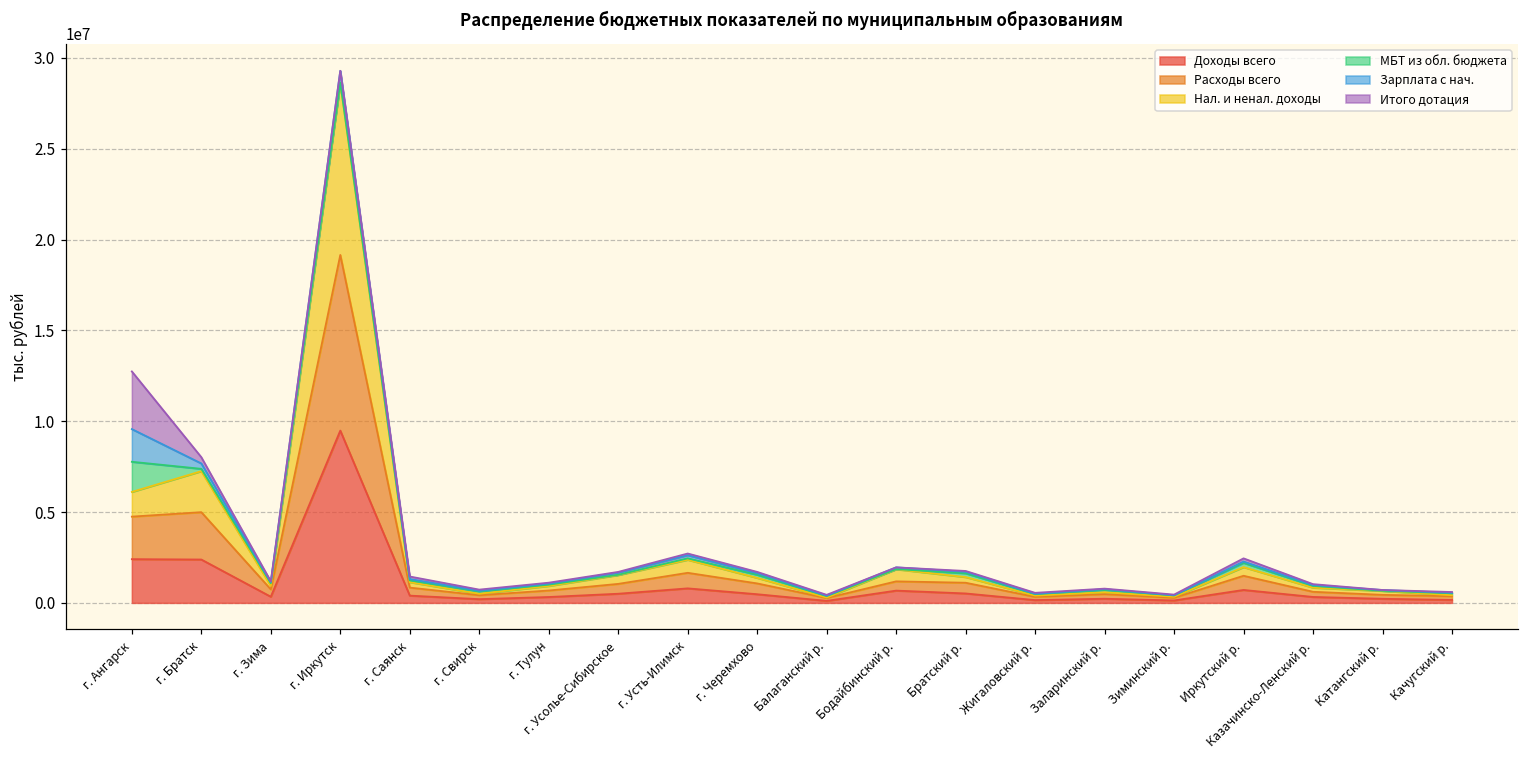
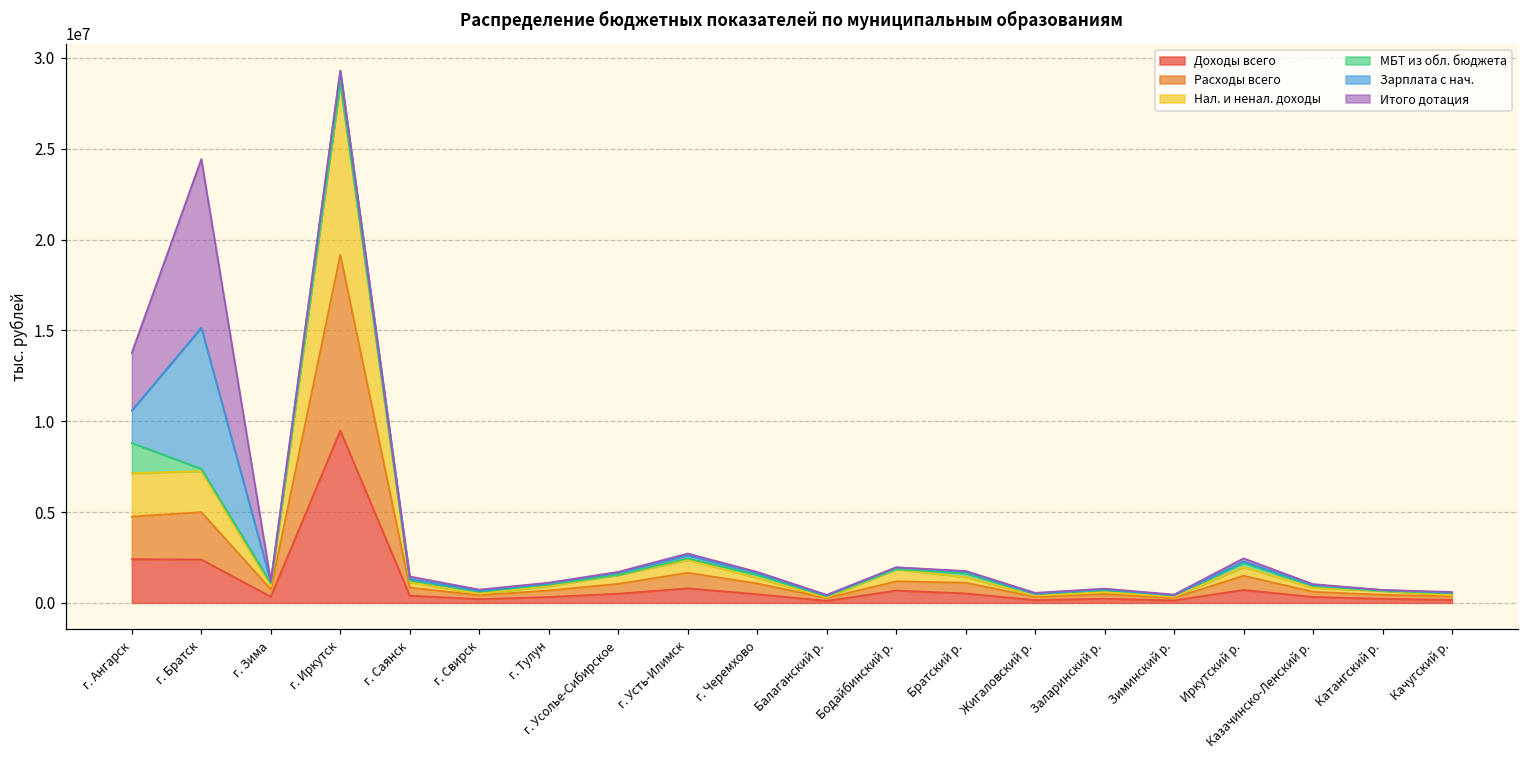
  {
    "Нал. и ненал. доходы": {
-     "г. Ангарск": 1400000,
+     "г. Ангарск": 2400000,
      "г. Черемхово": 300000,
      "Братский р.": 300000,
      "Иркутский р.": 500000
    },
    "МБТ из обл. бюджета": {
      "г. Ангарск": 1700000
    },
    "Зарплата с нач.": {
      "г. Ангарск": 1800000,
-     "г. Братск": 300000
+     "г. Братск": 7800000
    },
    "Итого дотация": {
      "г. Ангарск": 3200000,
-     "г. Братск": 300000,
+     "г. Братск": 9300000,
      "Иркутский р.": 200000
    }
  }
